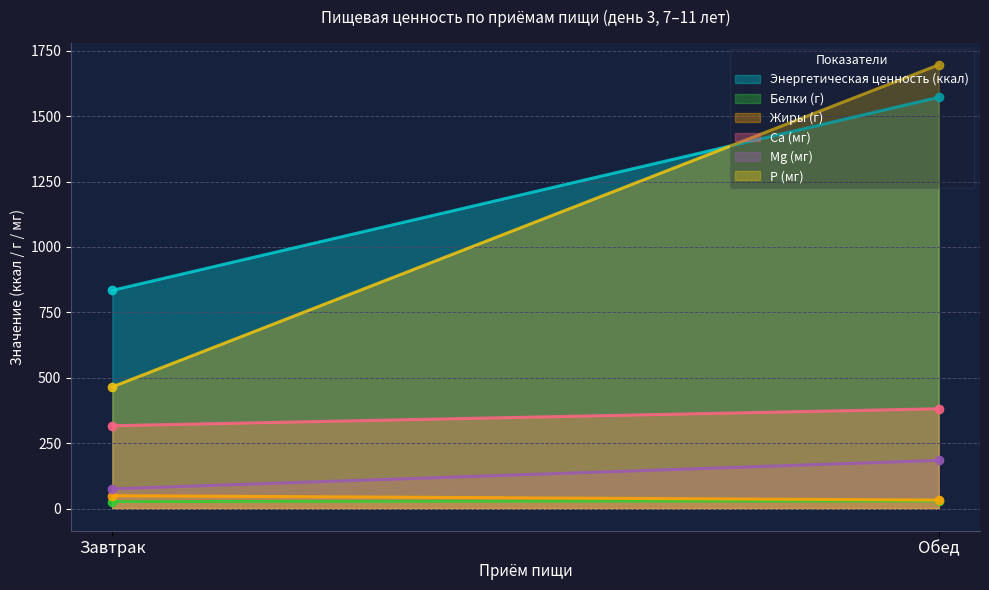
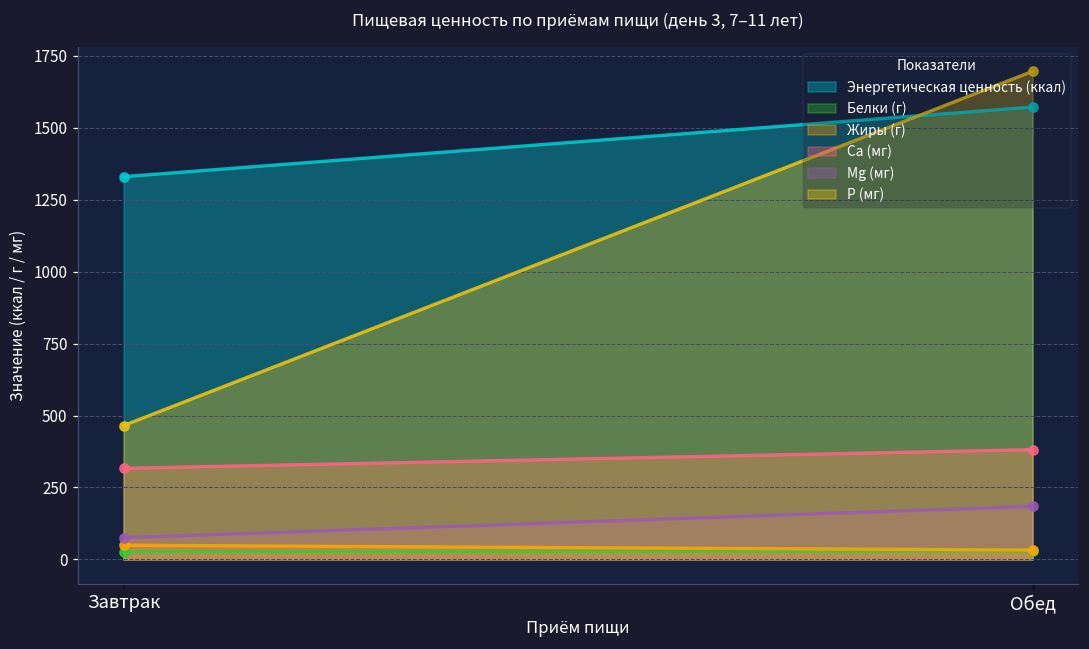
  {
    "Энергетическая ценность (ккал)": {
-     "Завтрак": 830
+     "Завтрак": 1330
    },
    "Белки (г)": {
      "Завтрак": 30
    }
  }
